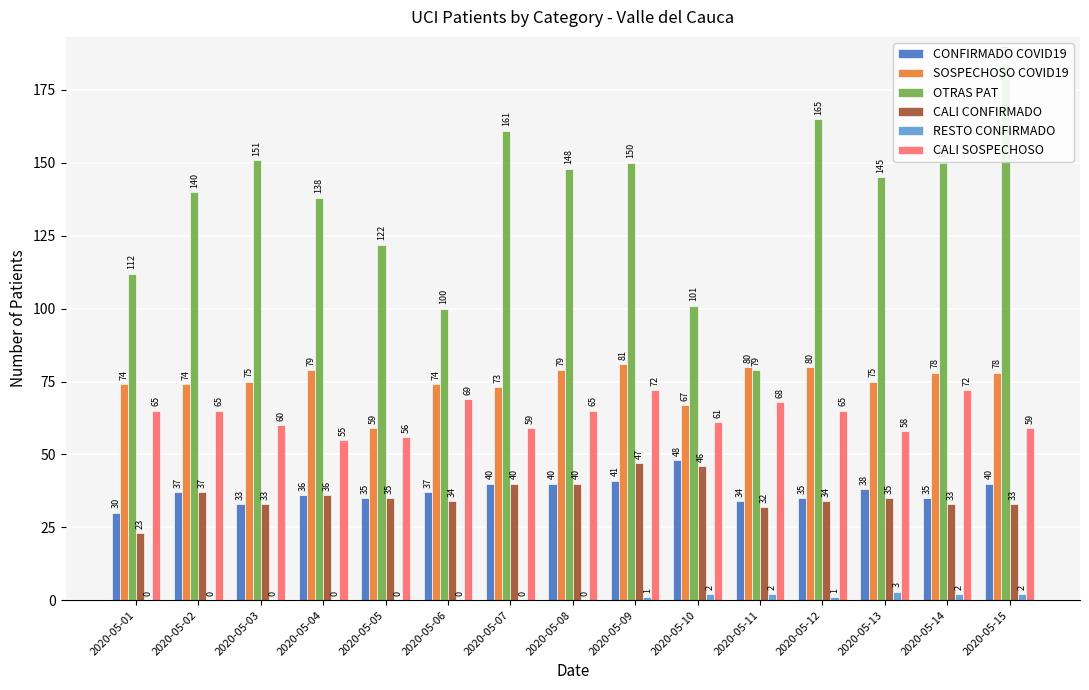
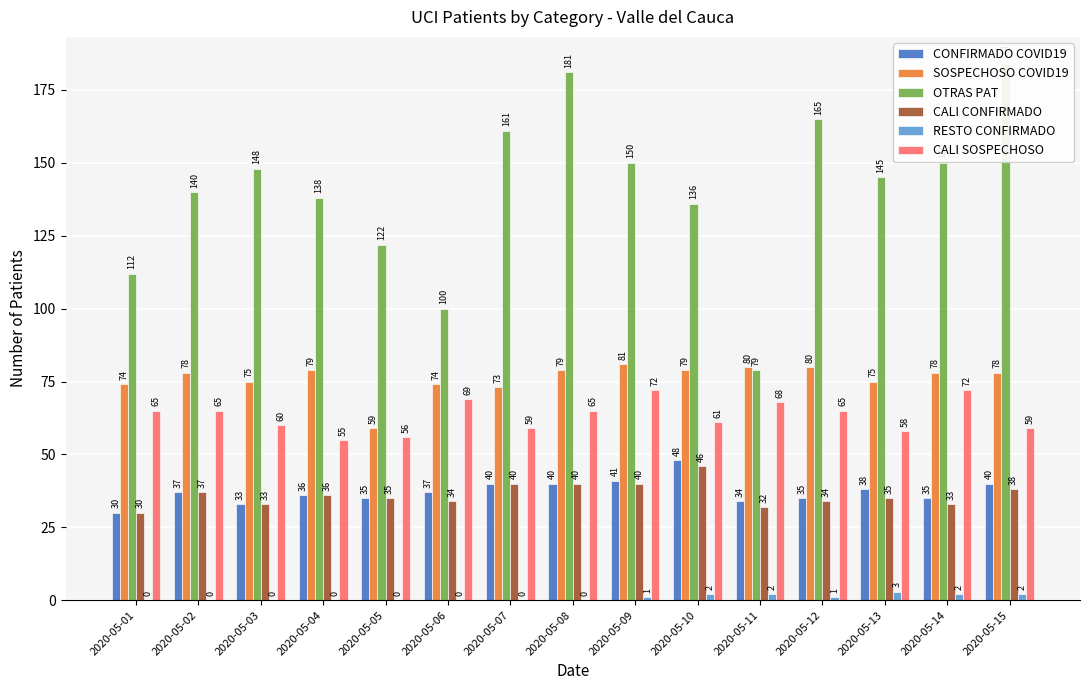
  {
    "SOSPECHOSO COVID19": {
      "2020-05-01": 74,
-     "2020-05-02": 74,
+     "2020-05-02": 78,
      "2020-05-03": 75,
      "2020-05-04": 79,
      "2020-05-05": 59,
      "2020-05-06": 74,
      "2020-05-07": 73,
      "2020-05-08": 79,
      "2020-05-09": 81,
-     "2020-05-10": 67,
+     "2020-05-10": 79,
      "2020-05-11": 80,
      "2020-05-12": 80,
      "2020-05-13": 75,
      "2020-05-14": 78,
      "2020-05-15": 78
    },
    "OTRAS PAT": {
      "2020-05-01": 112,
      "2020-05-02": 140,
-     "2020-05-03": 151,
+     "2020-05-03": 148,
      "2020-05-04": 138,
      "2020-05-05": 122,
      "2020-05-06": 100,
      "2020-05-07": 161,
-     "2020-05-08": 148,
+     "2020-05-08": 181,
      "2020-05-09": 150,
-     "2020-05-10": 101,
+     "2020-05-10": 136,
      "2020-05-11": 79,
      "2020-05-12": 165,
      "2020-05-13": 145
    },
    "CALI CONFIRMADO": {
-     "2020-05-01": 23,
+     "2020-05-01": 30,
      "2020-05-02": 37,
      "2020-05-03": 33,
      "2020-05-04": 36,
      "2020-05-05": 35,
      "2020-05-06": 34,
      "2020-05-07": 40,
      "2020-05-08": 40,
-     "2020-05-09": 47,
+     "2020-05-09": 40,
      "2020-05-10": 46,
      "2020-05-11": 32,
      "2020-05-12": 34,
      "2020-05-13": 35,
      "2020-05-14": 33,
-     "2020-05-15": 33
+     "2020-05-15": 38
    },
    "CALI SOSPECHOSO": {
      "2020-05-01": 65,
      "2020-05-02": 65,
      "2020-05-03": 60,
      "2020-05-04": 55,
      "2020-05-05": 56,
      "2020-05-06": 69,
      "2020-05-07": 59,
      "2020-05-08": 65,
      "2020-05-09": 72,
      "2020-05-10": 61,
      "2020-05-11": 68,
      "2020-05-12": 65,
      "2020-05-13": 58,
      "2020-05-14": 72,
      "2020-05-15": 59
    }
  }
